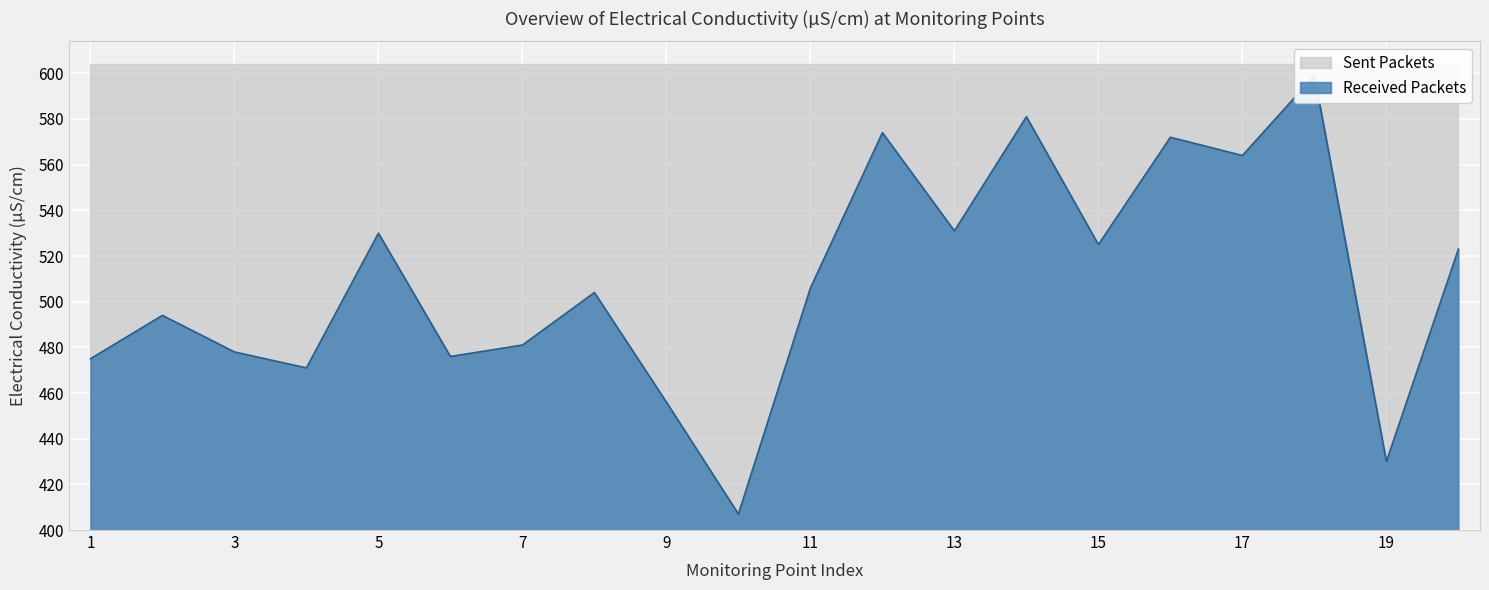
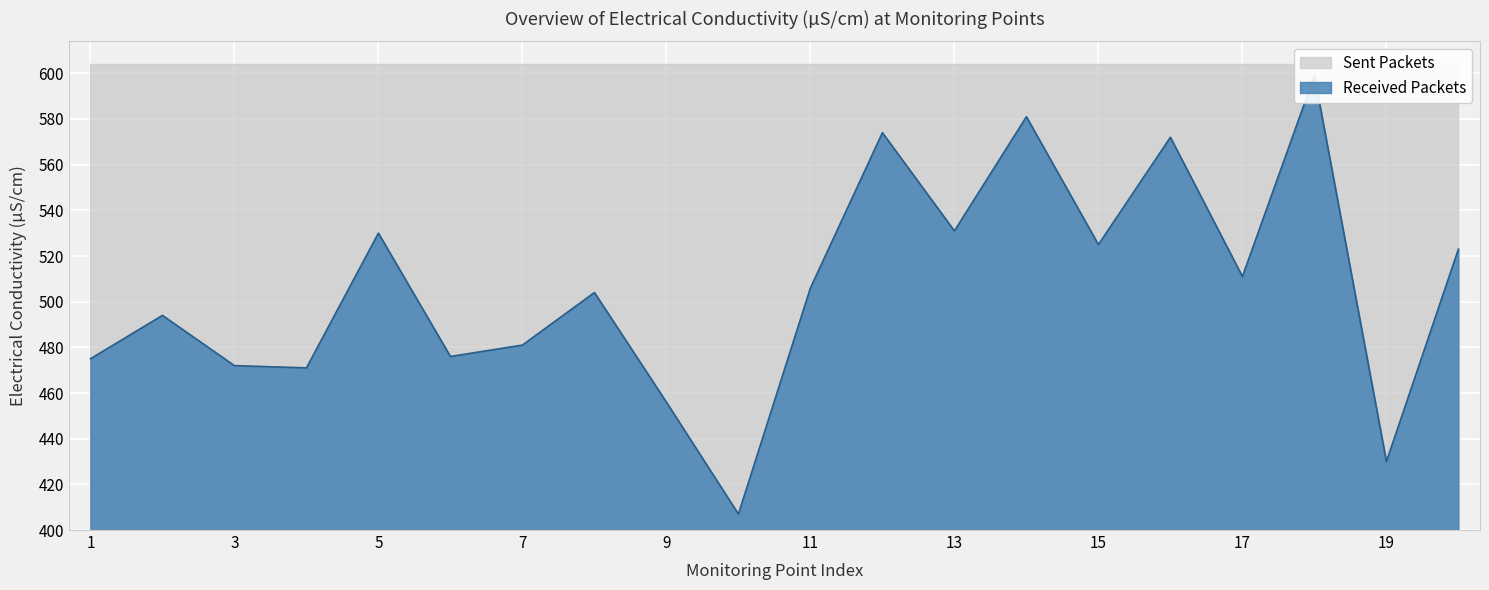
  {
    "Received Packets": {
      "1": 475,
-     "3": 478,
+     "3": 472,
      "5": 530,
      "7": 481,
      "9": 456,
      "11": 506,
      "13": 531,
      "15": 525,
-     "17": 564,
+     "17": 511,
      "19": 430
    },
    "Sent Packets": {
      "1": 604,
      "3": 604,
      "5": 604,
      "7": 604,
      "9": 604,
      "11": 604,
      "13": 604,
      "15": 604,
      "17": 604
    }
  }
